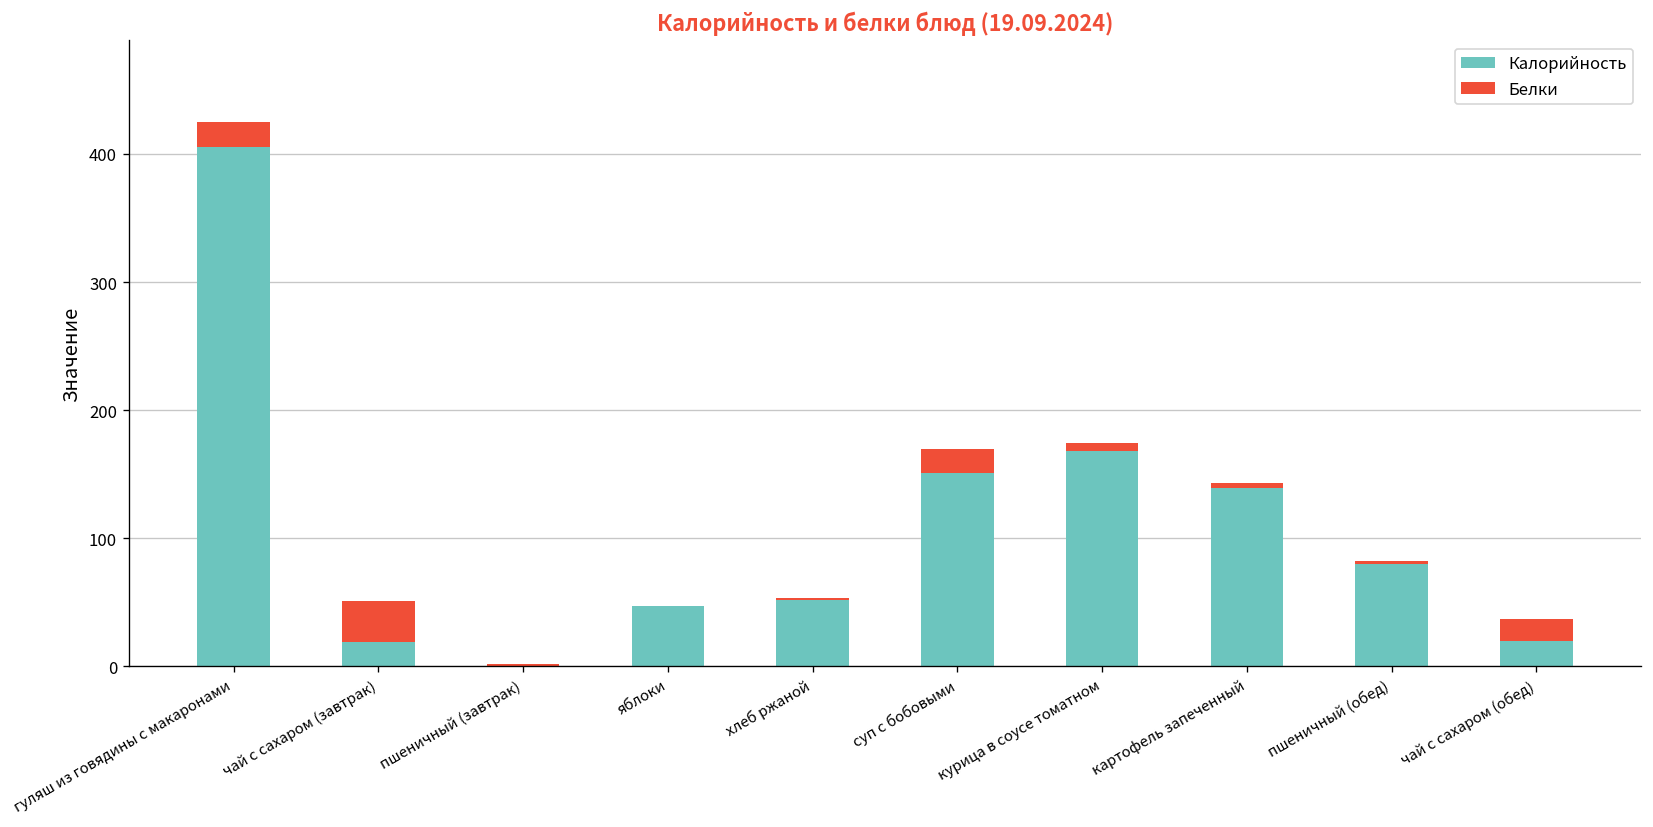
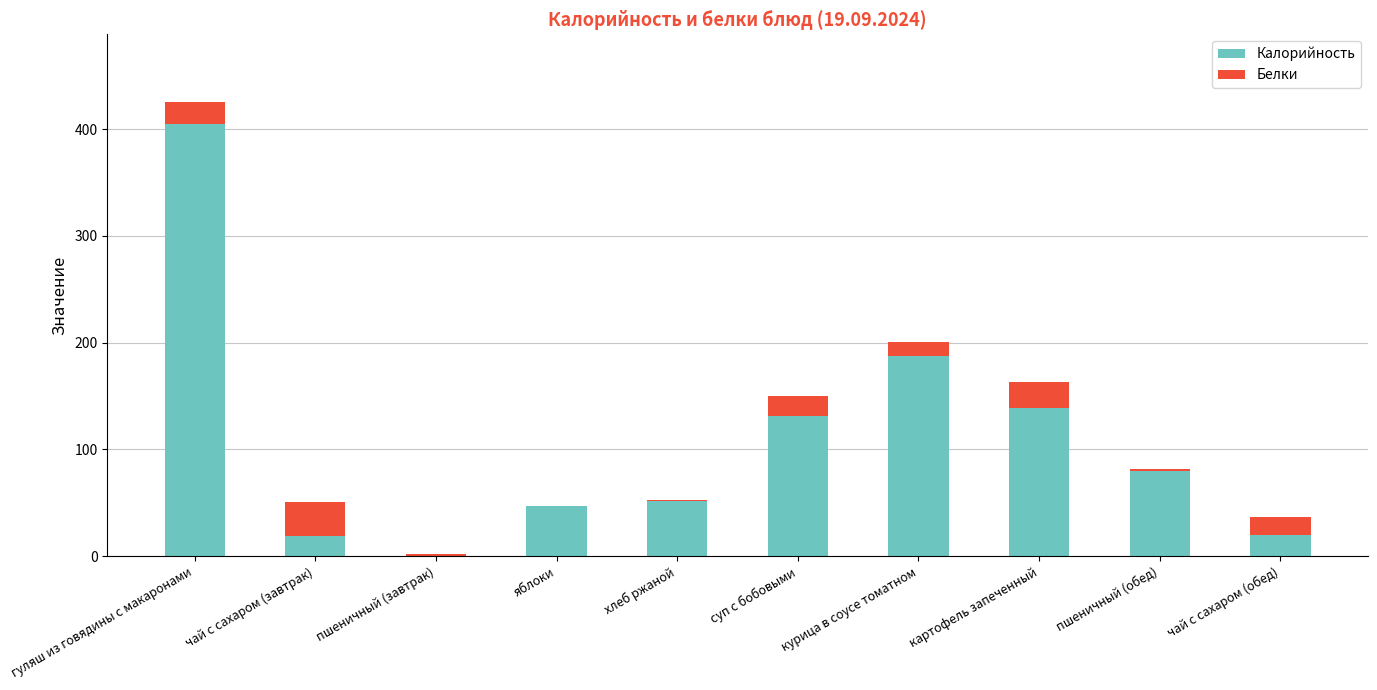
  {
    "Калорийность": {
      "гуляш из говядины с макаронами": 405,
      "чай с сахаром (завтрак)": 19,
      "пшеничный (завтрак)": 0,
      "яблоки": 47,
      "хлеб ржаной": 52,
-     "суп с бобовыми": 151,
-     "курица в соусе томатном": 168,
+     "суп с бобовыми": 131,
+     "курица в соусе томатном": 187,
      "картофель запеченный": 139,
      "пшеничный (обед)": 80,
      "чай с сахаром (обед)": 20
    },
    "Белки": {
      "гуляш из говядины с макаронами": 20,
      "чай с сахаром (завтрак)": 32,
      "яблоки": 0,
      "суп с бобовыми": 19,
-     "курица в соусе томатном": 6,
-     "картофель запеченный": 4,
+     "курица в соусе томатном": 14,
+     "картофель запеченный": 24,
      "чай с сахаром (обед)": 17
    }
  }
